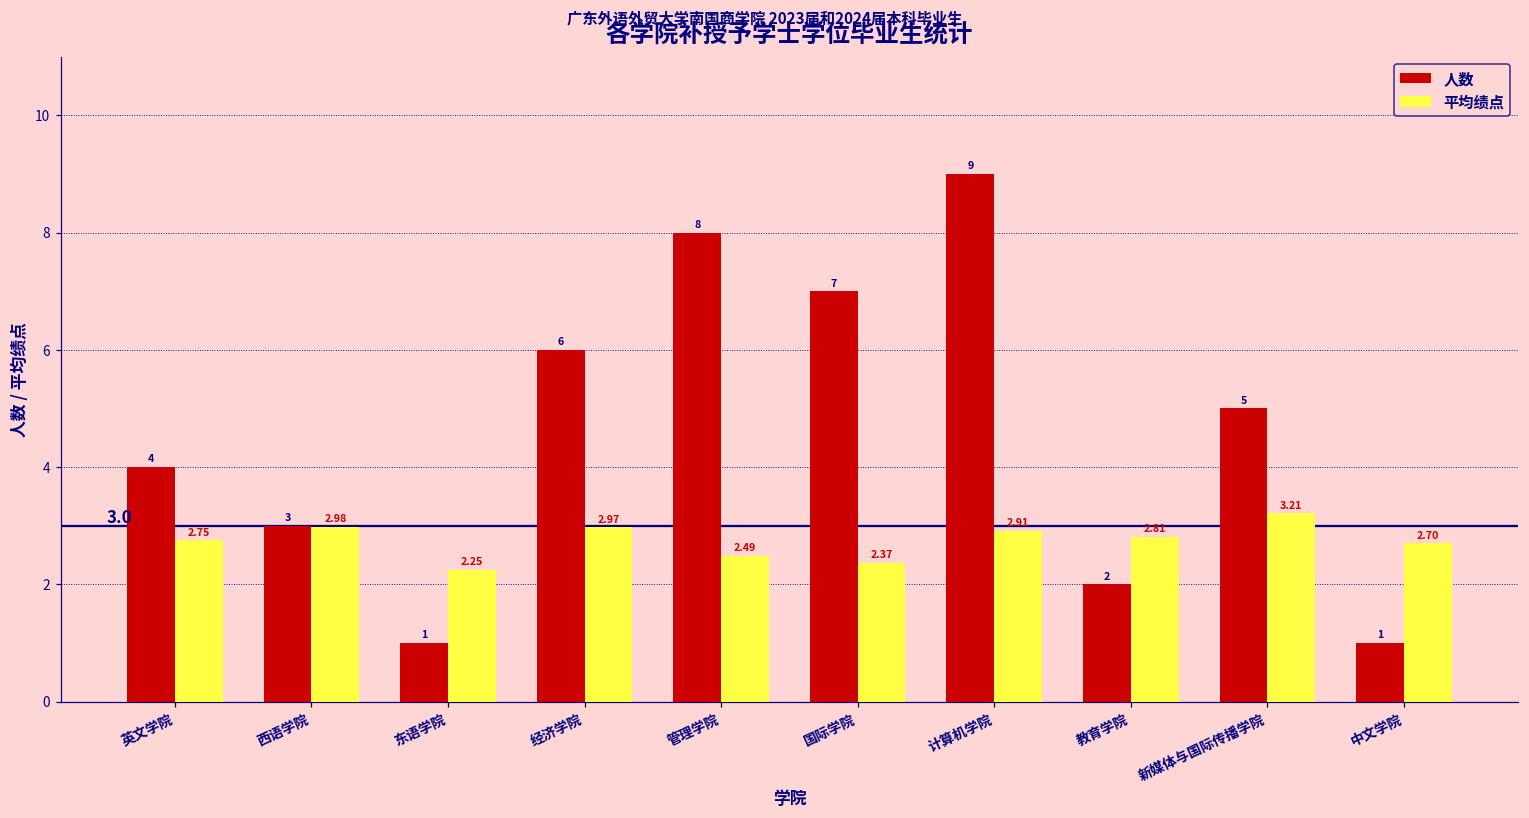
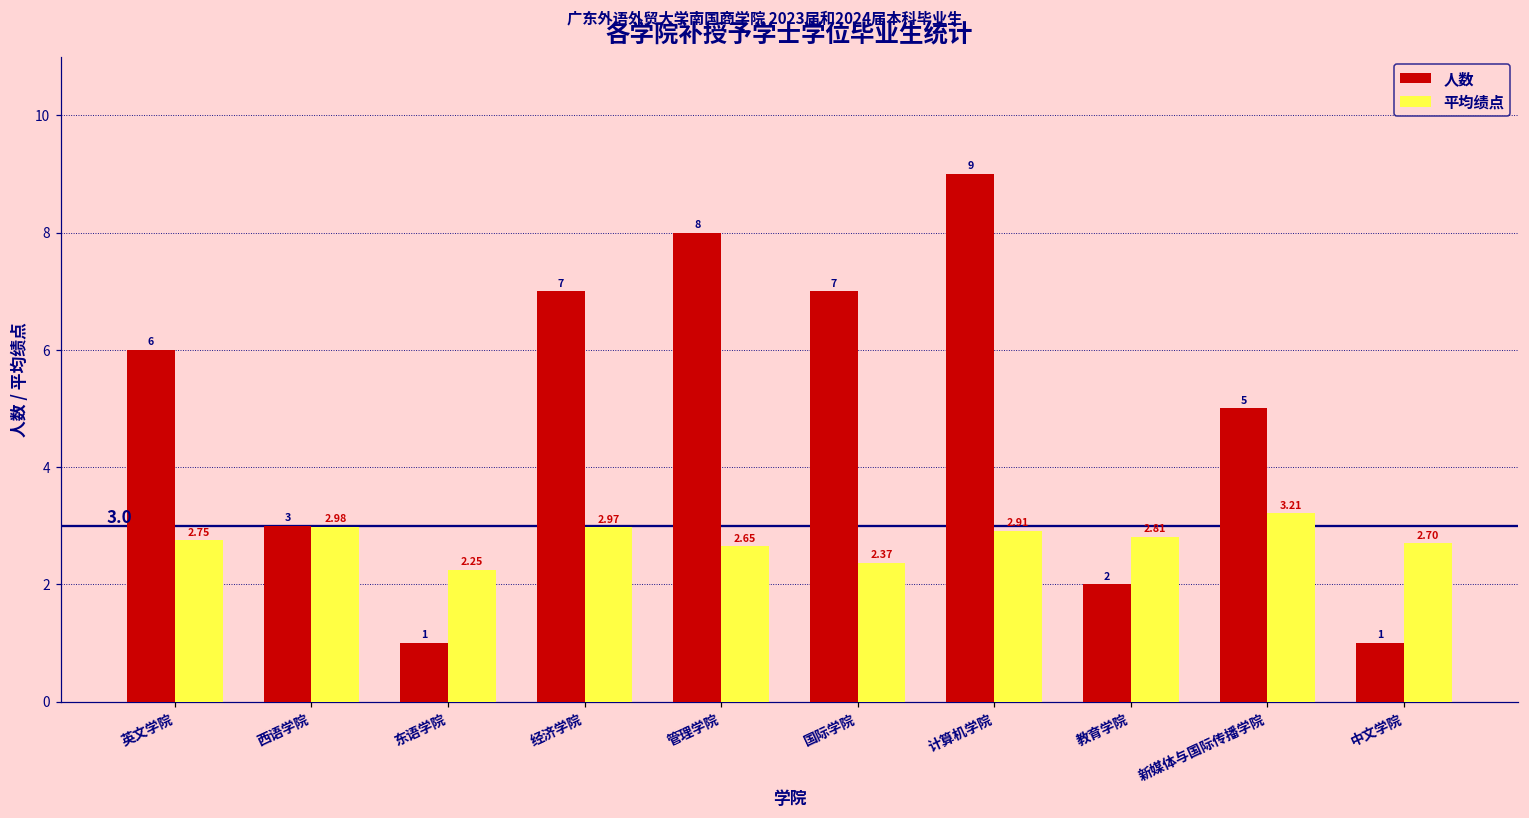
  {
    "人数": {
-     "英文学院": 4,
+     "英文学院": 6,
      "西语学院": 3,
      "东语学院": 1,
-     "经济学院": 6,
+     "经济学院": 7,
      "管理学院": 8,
      "国际学院": 7,
      "计算机学院": 9,
      "教育学院": 2,
      "新媒体与国际传播学院": 5,
      "中文学院": 1
    },
    "平均绩点": {
      "英文学院": 2.75,
      "西语学院": 2.98,
      "东语学院": 2.25,
      "经济学院": 2.97,
-     "管理学院": 2.49,
+     "管理学院": 2.65,
      "国际学院": 2.37,
      "计算机学院": 2.91,
      "教育学院": 2.81,
      "新媒体与国际传播学院": 3.21,
      "中文学院": 2.70
    }
  }
